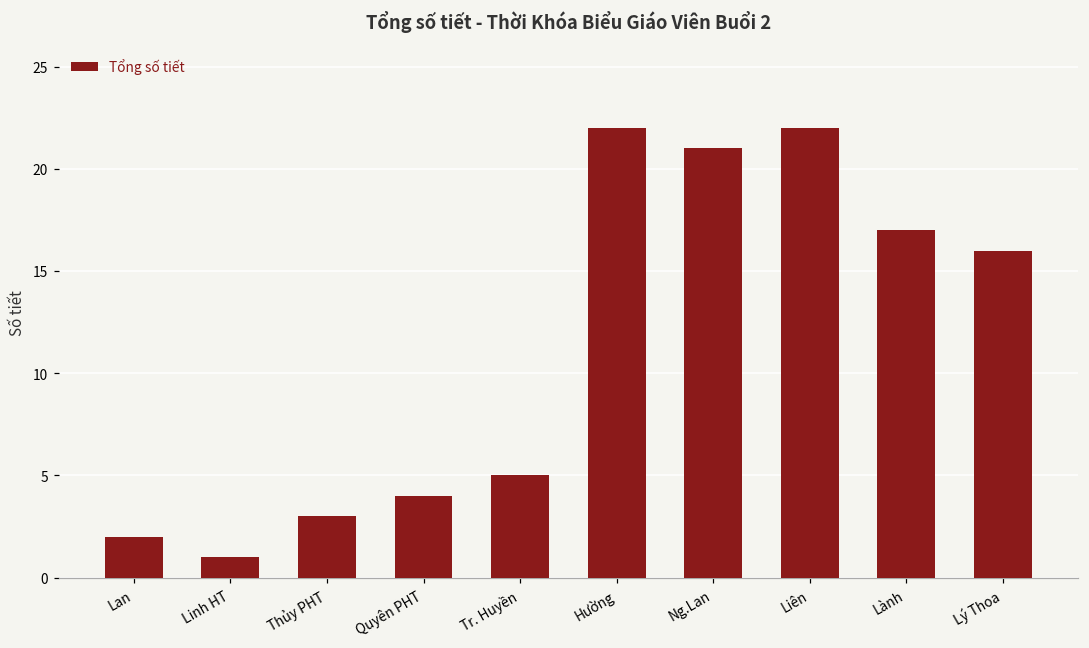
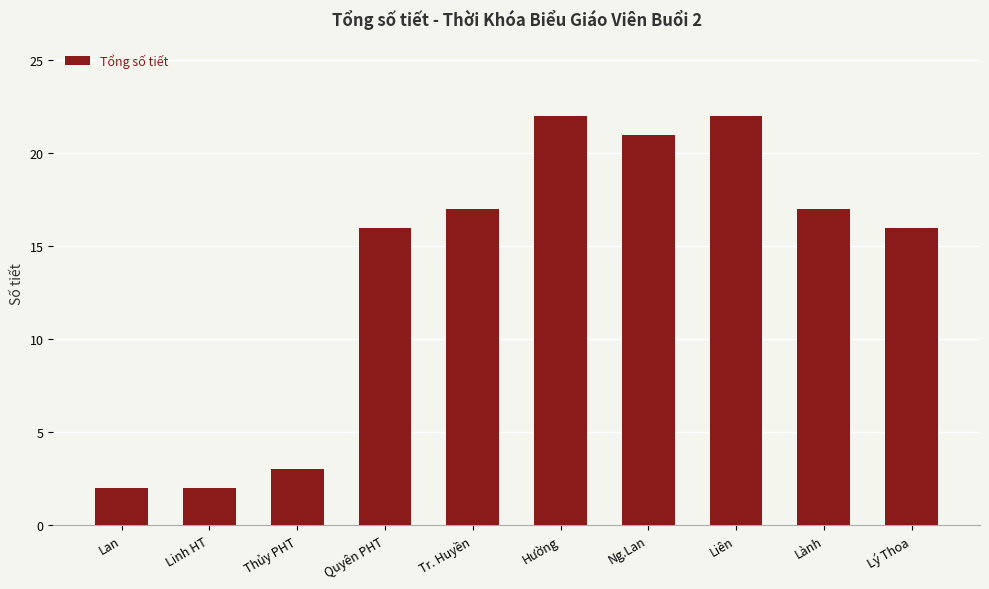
  {
    "Lan": 2,
-   "Linh HT": 1,
+   "Linh HT": 2,
    "Thủy PHT": 3,
-   "Quyên PHT": 4,
-   "Tr. Huyền": 5,
+   "Quyên PHT": 16,
+   "Tr. Huyền": 17,
    "Hường": 22,
    "Ng.Lan": 21,
    "Liên": 22,
    "Lành": 17,
    "Lý Thoa": 16
  }
